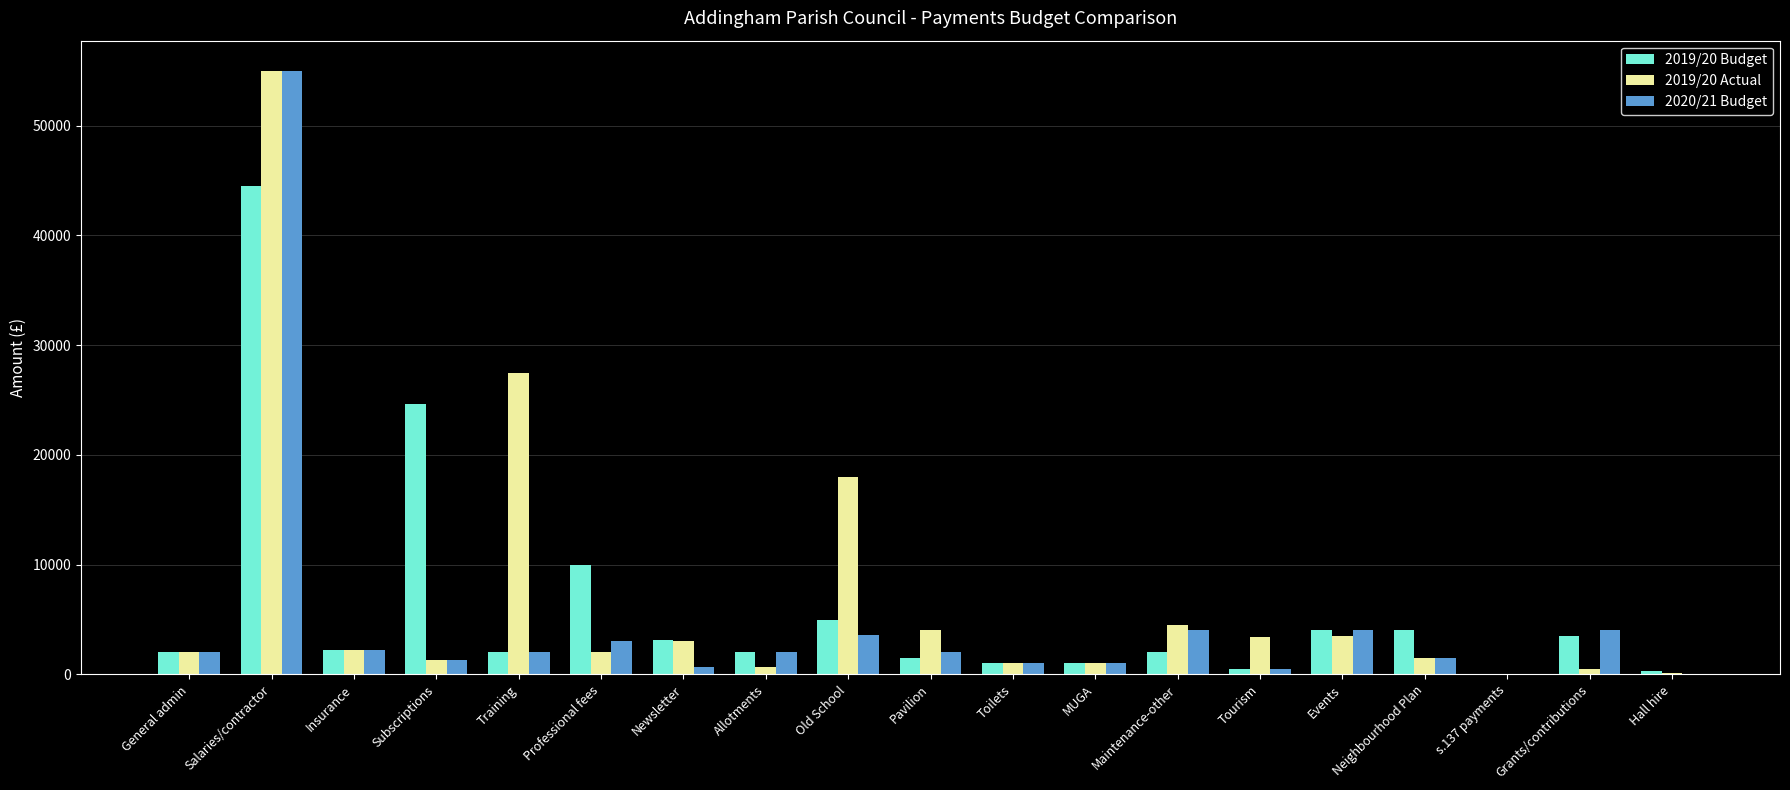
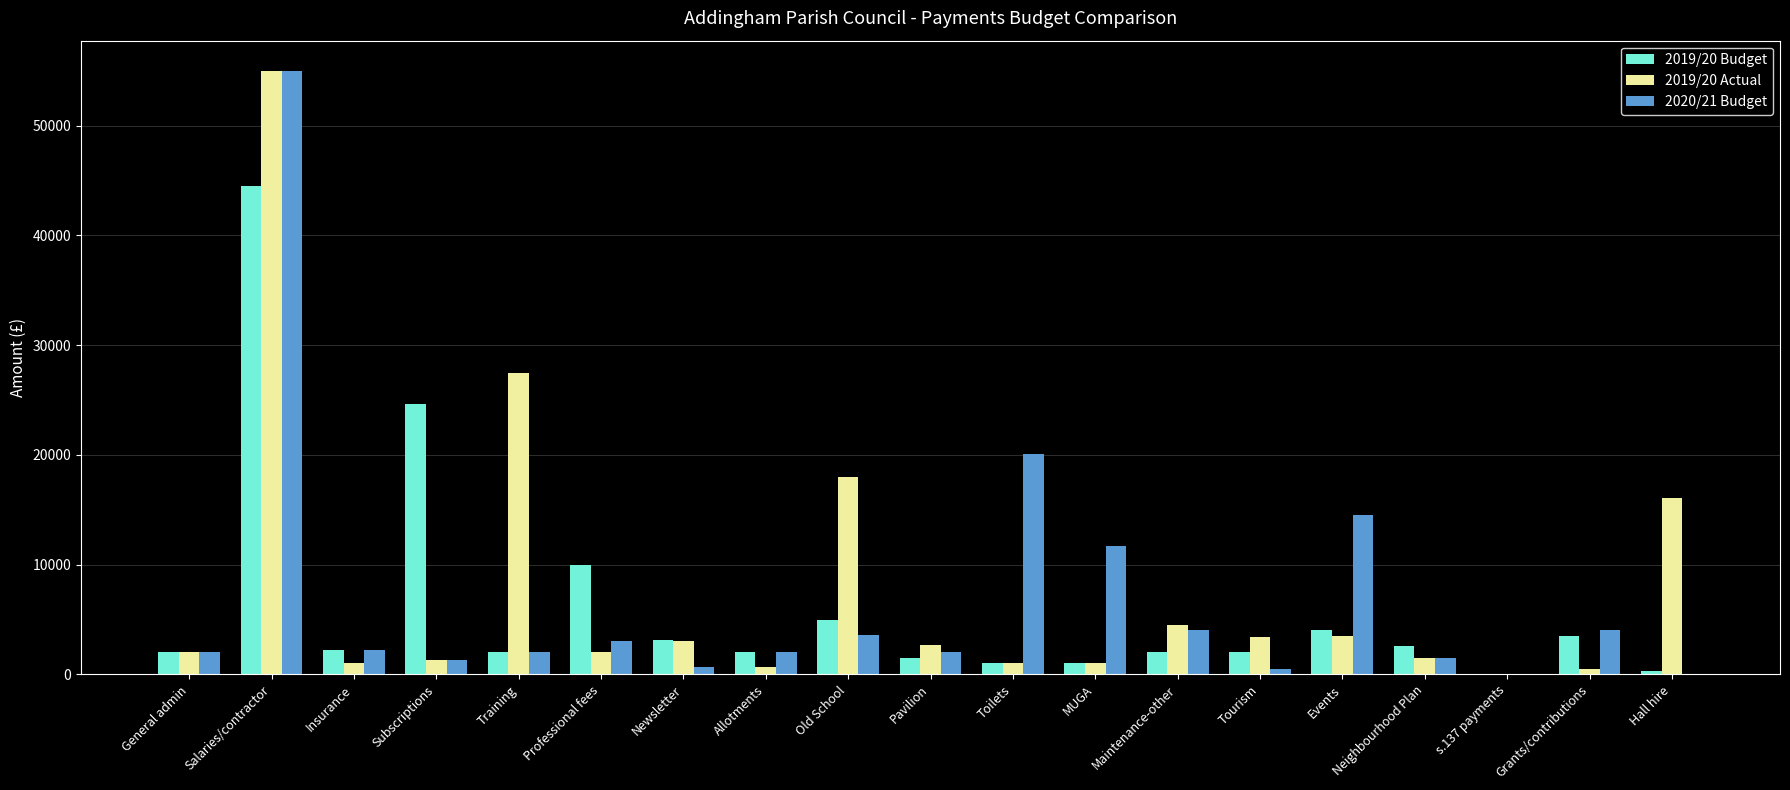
  {
    "2019/20 Budget": {
      "General admin": 2000,
      "Salaries/contractor": 44500,
      "Insurance": 2200,
      "Subscriptions": 24600,
      "Training": 2000,
      "Professional fees": 10000,
      "Newsletter": 3100,
      "Allotments": 2000,
      "Old School": 5000,
      "Pavilion": 1500,
      "Toilets": 1000,
      "MUGA": 1000,
      "Maintenance-other": 2000,
-     "Tourism": 500,
+     "Tourism": 2000,
      "Events": 4000,
-     "Neighbourhood Plan": 4000,
+     "Neighbourhood Plan": 2600,
      "s.137 payments": 0,
      "Grants/contributions": 3500,
      "Hall hire": 300
    },
    "2019/20 Actual": {
      "General admin": 2000,
      "Salaries/contractor": 55000,
-     "Insurance": 2200,
+     "Insurance": 1000,
      "Subscriptions": 1300,
      "Training": 27500,
      "Professional fees": 2000,
      "Newsletter": 3000,
      "Allotments": 700,
      "Old School": 18000,
-     "Pavilion": 4000,
+     "Pavilion": 2700,
      "Toilets": 1000,
      "MUGA": 1000,
      "Maintenance-other": 4500,
      "Tourism": 3400,
      "Events": 3500,
      "Neighbourhood Plan": 1500,
      "s.137 payments": 0,
      "Grants/contributions": 500,
-     "Hall hire": 100
+     "Hall hire": 16100
    },
    "2020/21 Budget": {
      "General admin": 2000,
      "Salaries/contractor": 55000,
      "Insurance": 2200,
      "Subscriptions": 1300,
      "Training": 2000,
      "Professional fees": 3000,
      "Newsletter": 700,
      "Allotments": 2000,
      "Old School": 3600,
      "Pavilion": 2000,
-     "Toilets": 1000,
-     "MUGA": 1000,
+     "Toilets": 20100,
+     "MUGA": 11700,
      "Maintenance-other": 4000,
      "Tourism": 500,
-     "Events": 4000,
+     "Events": 14600,
      "Neighbourhood Plan": 1500,
      "s.137 payments": 0,
      "Grants/contributions": 4000,
      "Hall hire": 0
    }
  }
